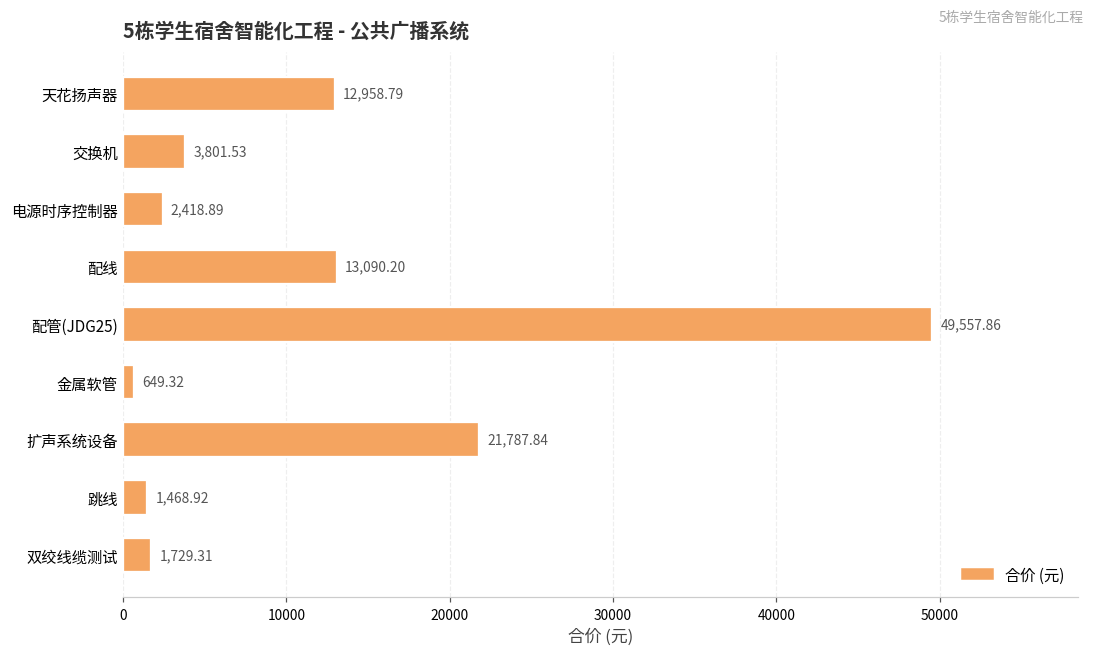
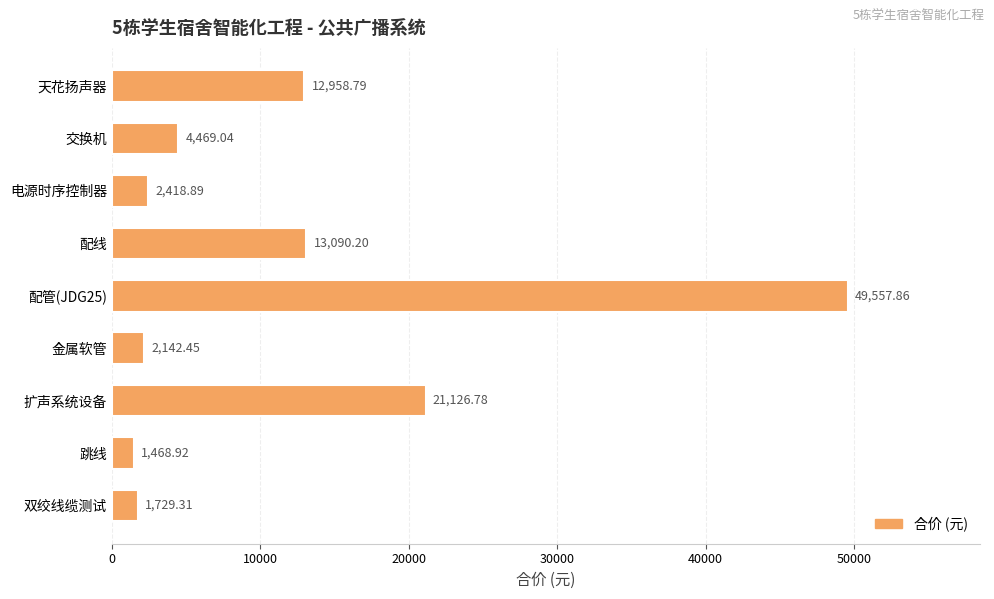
  {
    "天花扬声器": "12,958.79",
-   "交换机": "3,801.53",
+   "交换机": "4,469.04",
    "电源时序控制器": "2,418.89",
    "配线": "13,090.20",
    "配管(JDG25)": "49,557.86",
-   "金属软管": "649.32",
-   "扩声系统设备": "21,787.84",
+   "金属软管": "2,142.45",
+   "扩声系统设备": "21,126.78",
    "跳线": "1,468.92",
    "双绞线缆测试": "1,729.31"
  }
